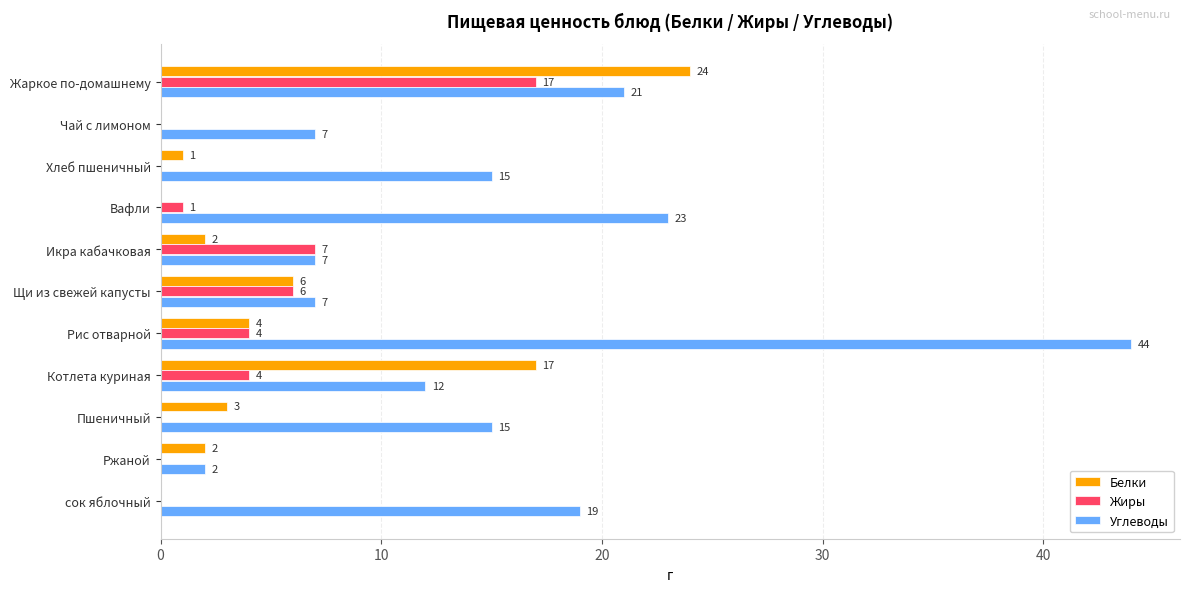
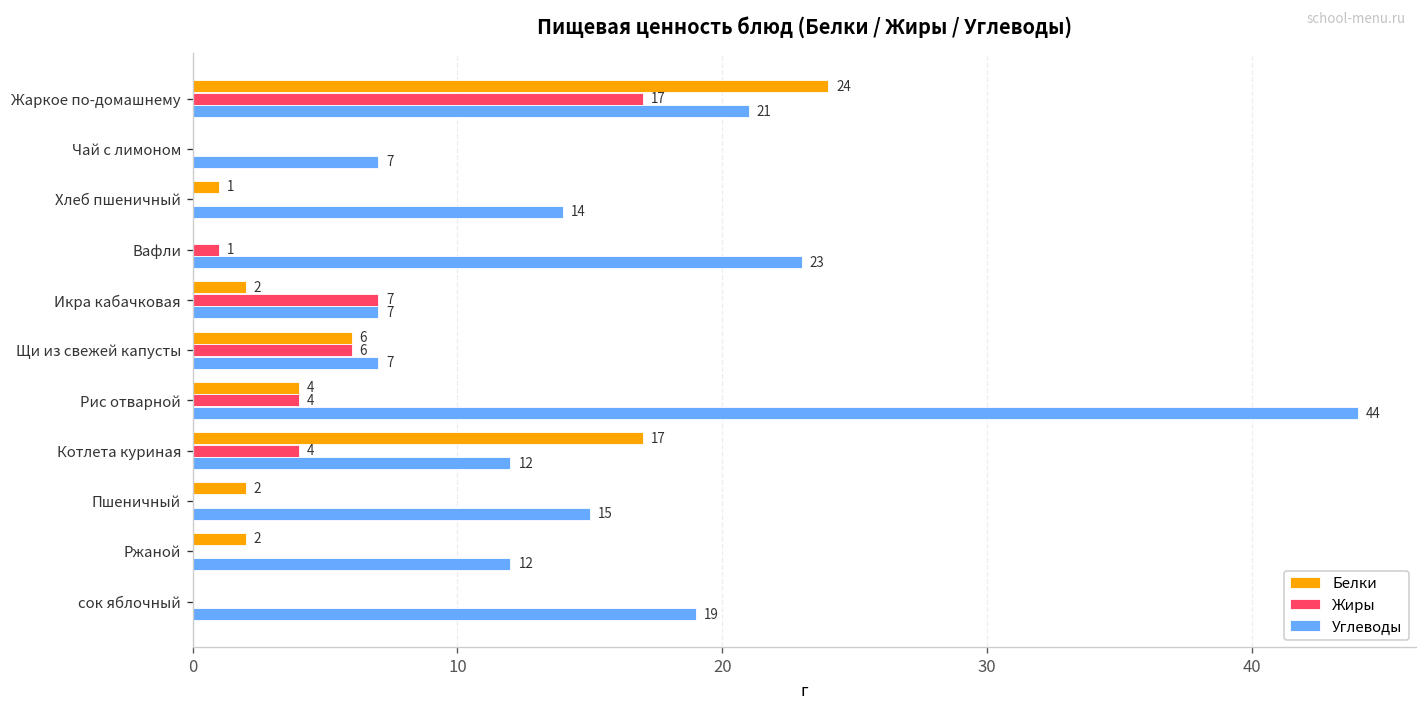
  {
    "Белки": {
      "Жаркое по-домашнему": 24,
      "Хлеб пшеничный": 1,
      "Икра кабачковая": 2,
      "Щи из свежей капусты": 6,
      "Рис отварной": 4,
      "Котлета куриная": 17,
-     "Пшеничный": 3,
+     "Пшеничный": 2,
      "Ржаной": 2
    },
    "Жиры": {
      "Жаркое по-домашнему": 17,
      "Вафли": 1,
      "Икра кабачковая": 7,
      "Щи из свежей капусты": 6,
      "Рис отварной": 4,
      "Котлета куриная": 4
    },
    "Углеводы": {
      "Жаркое по-домашнему": 21,
      "Чай с лимоном": 7,
-     "Хлеб пшеничный": 15,
+     "Хлеб пшеничный": 14,
      "Вафли": 23,
      "Икра кабачковая": 7,
      "Щи из свежей капусты": 7,
      "Рис отварной": 44,
      "Котлета куриная": 12,
      "Пшеничный": 15,
-     "Ржаной": 2,
+     "Ржаной": 12,
      "сок яблочный": 19
    }
  }
